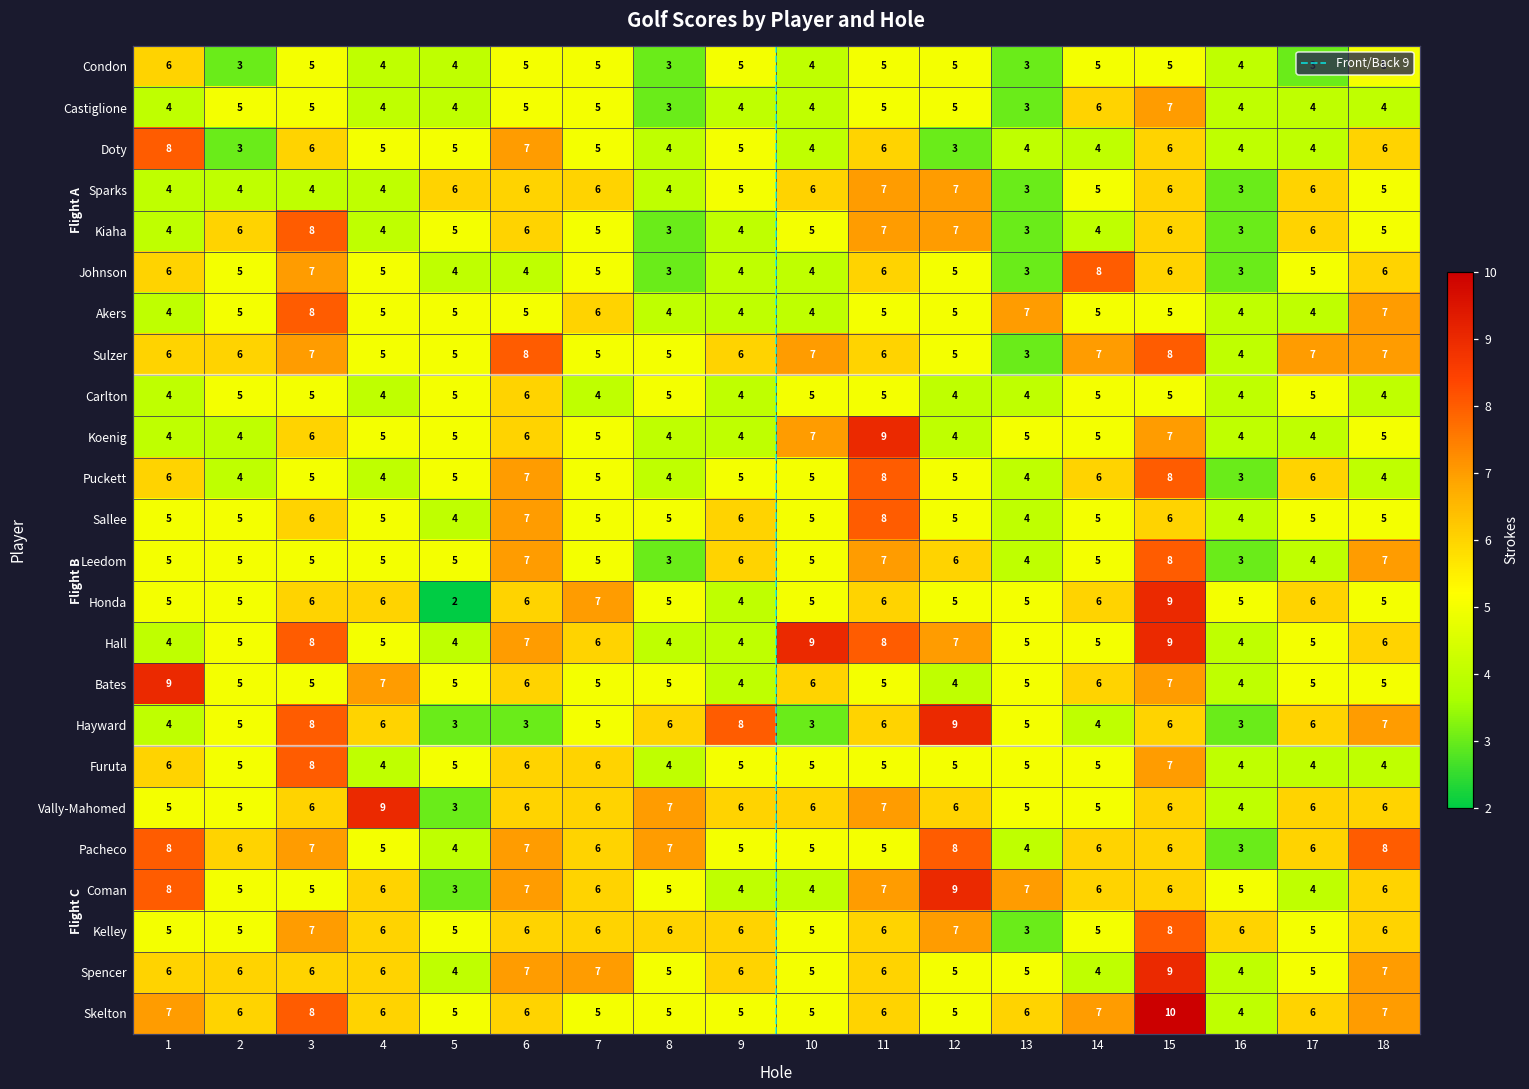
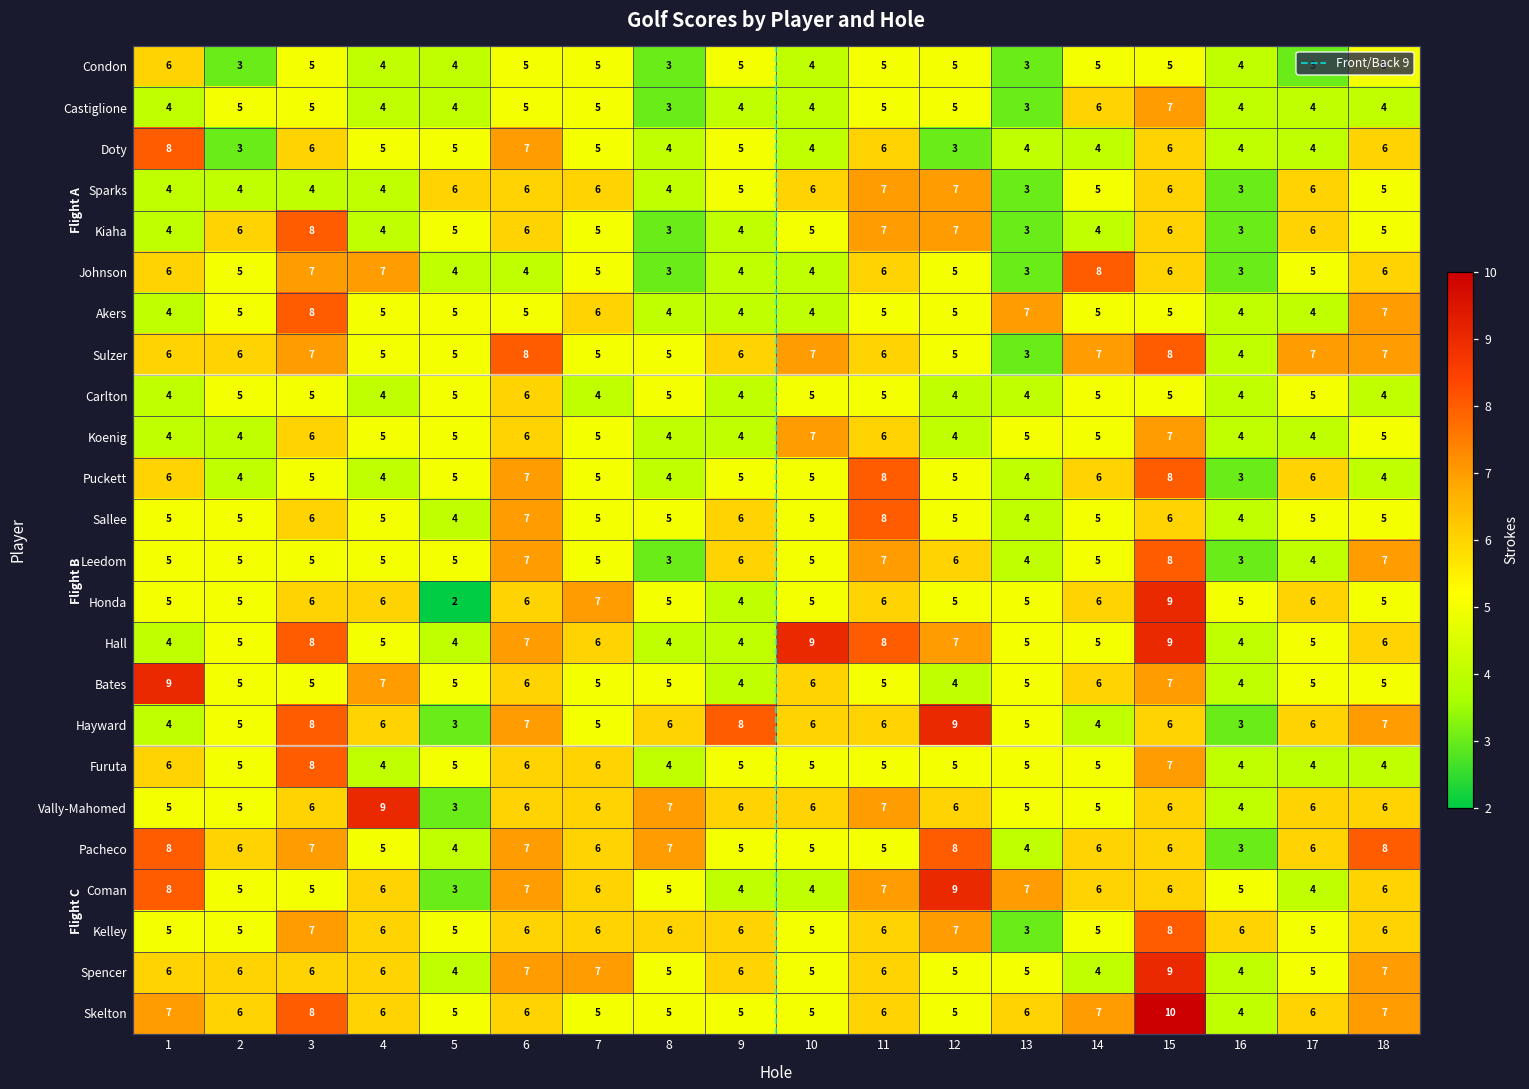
  {
    "Johnson": {
      "1": 6,
      "2": 5,
      "3": 7,
-     "4": 5,
+     "4": 7,
      "5": 4,
      "6": 4,
      "7": 5,
      "8": 3,
      "9": 4,
      "10": 4,
      "11": 6,
      "12": 5,
      "13": 3,
      "14": 8,
      "15": 6,
      "16": 3,
      "17": 5,
      "18": 6
    },
    "Koenig": {
      "1": 4,
      "2": 4,
      "3": 6,
      "4": 5,
      "5": 5,
      "6": 6,
      "7": 5,
      "8": 4,
      "9": 4,
      "10": 7,
-     "11": 9,
+     "11": 6,
      "12": 4,
      "13": 5,
      "14": 5,
      "15": 7,
      "16": 4,
      "17": 4,
      "18": 5
    },
    "Hayward": {
      "1": 4,
      "2": 5,
      "3": 8,
      "4": 6,
      "5": 3,
-     "6": 3,
+     "6": 7,
      "7": 5,
      "8": 6,
      "9": 8,
-     "10": 3,
+     "10": 6,
      "11": 6,
      "12": 9,
      "13": 5,
      "14": 4,
      "15": 6,
      "16": 3,
      "17": 6,
      "18": 7
    }
  }
